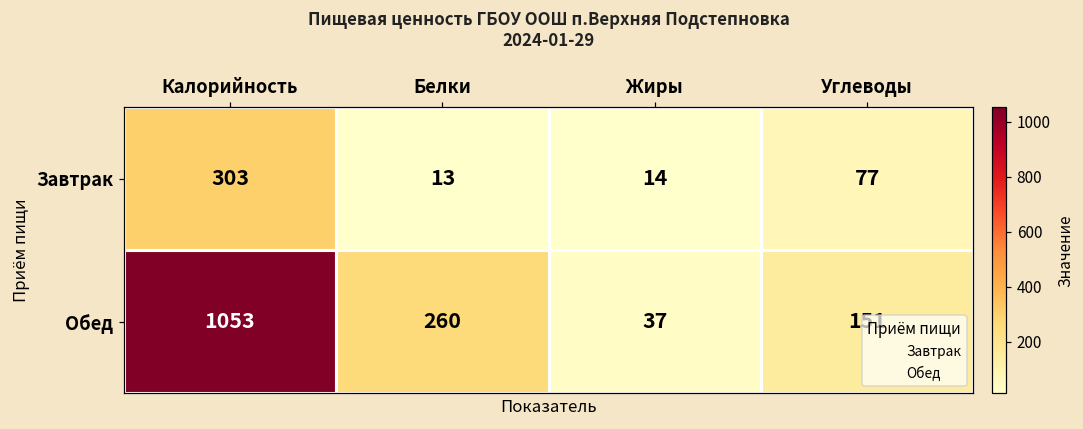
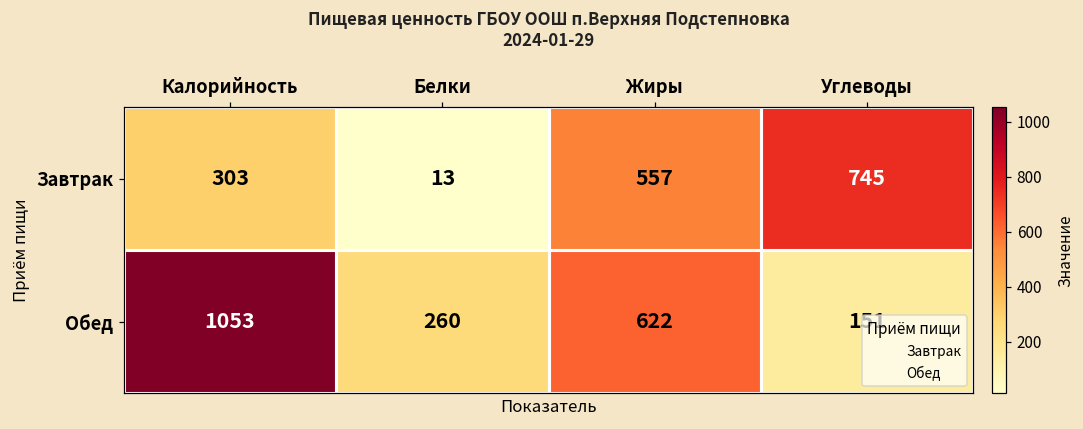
  {
    "Завтрак": {
      "Калорийность": 303,
      "Белки": 13,
-     "Жиры": 14,
-     "Углеводы": 77
+     "Жиры": 557,
+     "Углеводы": 745
    },
    "Обед": {
      "Калорийность": 1053,
      "Белки": 260,
-     "Жиры": 37
+     "Жиры": 622
    }
  }
